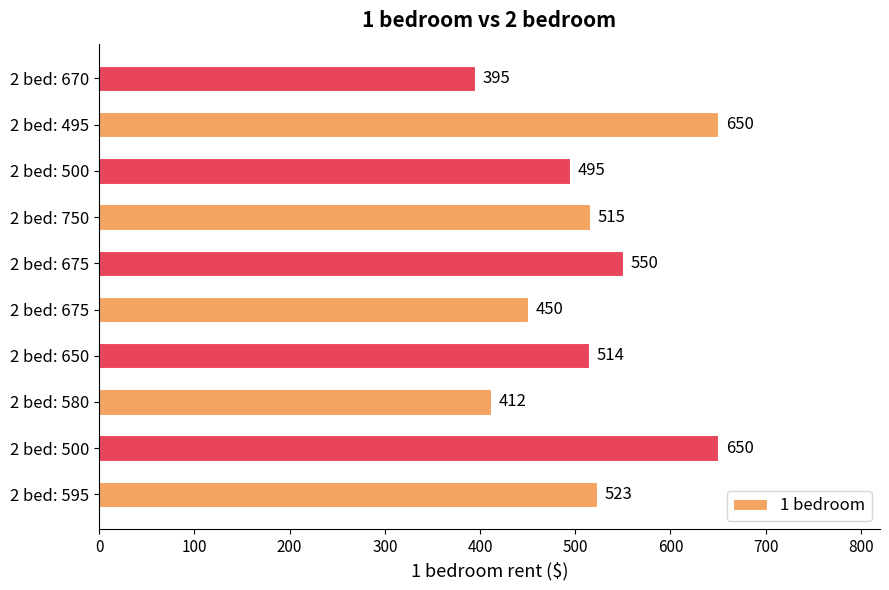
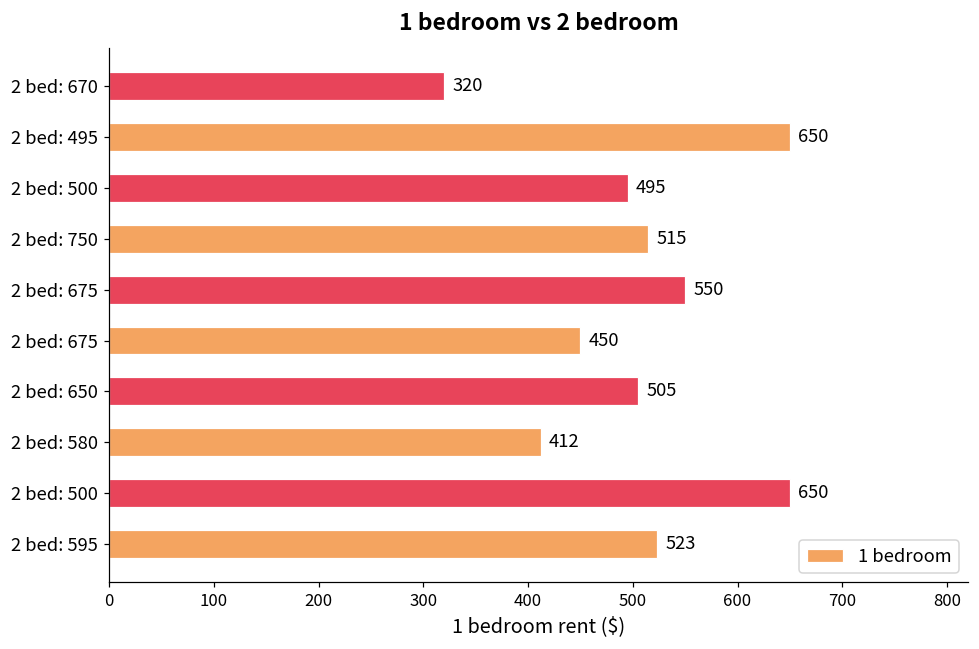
  {
-   "2 bed: 670": 395,
+   "2 bed: 670": 320,
    "2 bed: 495": 650,
    "2 bed: 750": 515,
-   "2 bed: 650": 514,
+   "2 bed: 650": 505,
    "2 bed: 580": 412,
    "2 bed: 595": 523
  }
